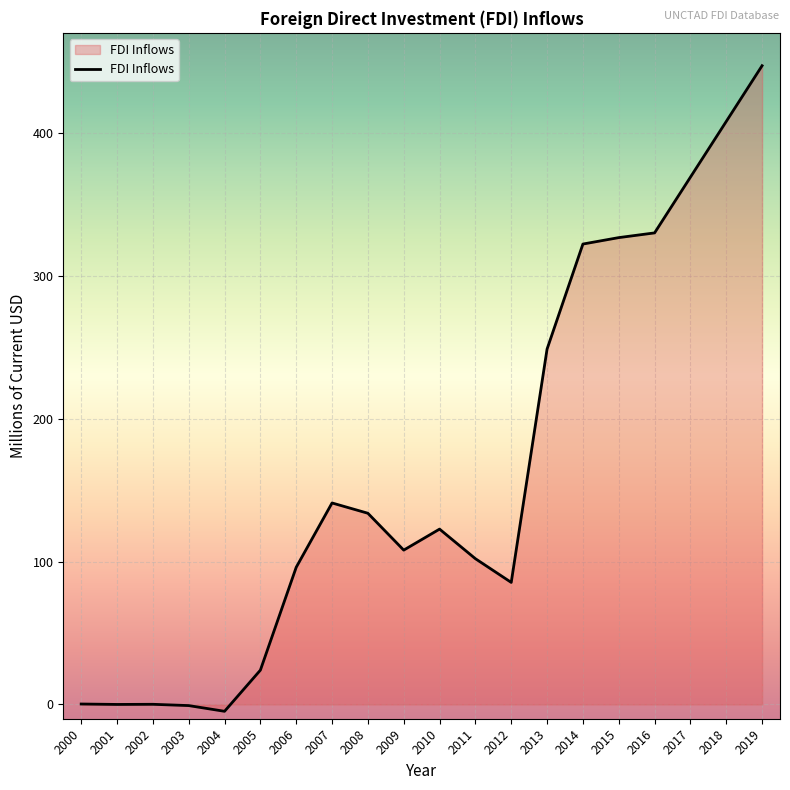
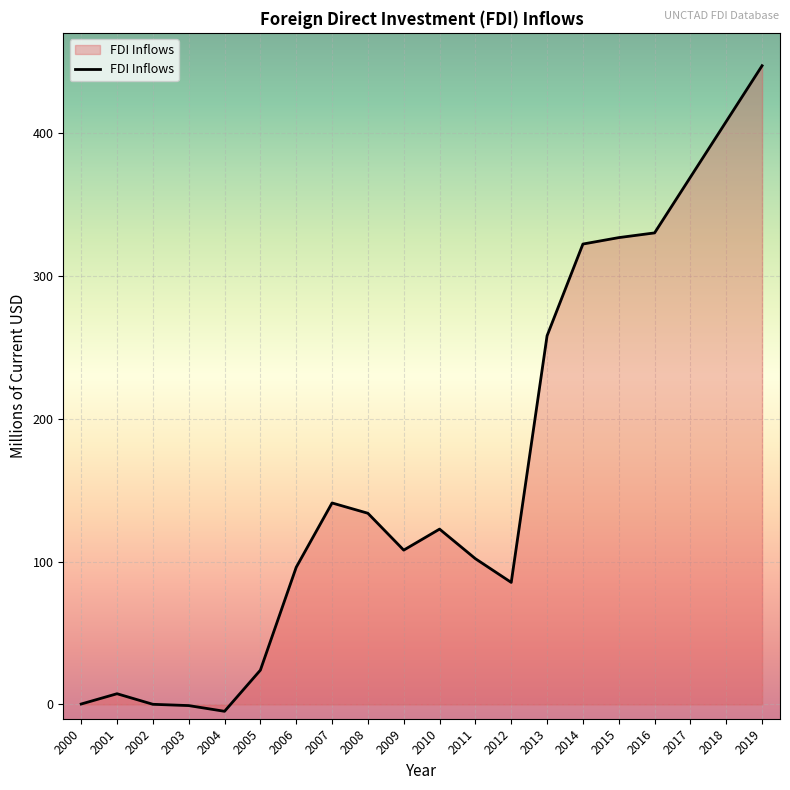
  {
    "FDI Inflows": {
-     "2001": 0,
-     "2013": 249
+     "2001": 8,
+     "2013": 258
    }
  }
